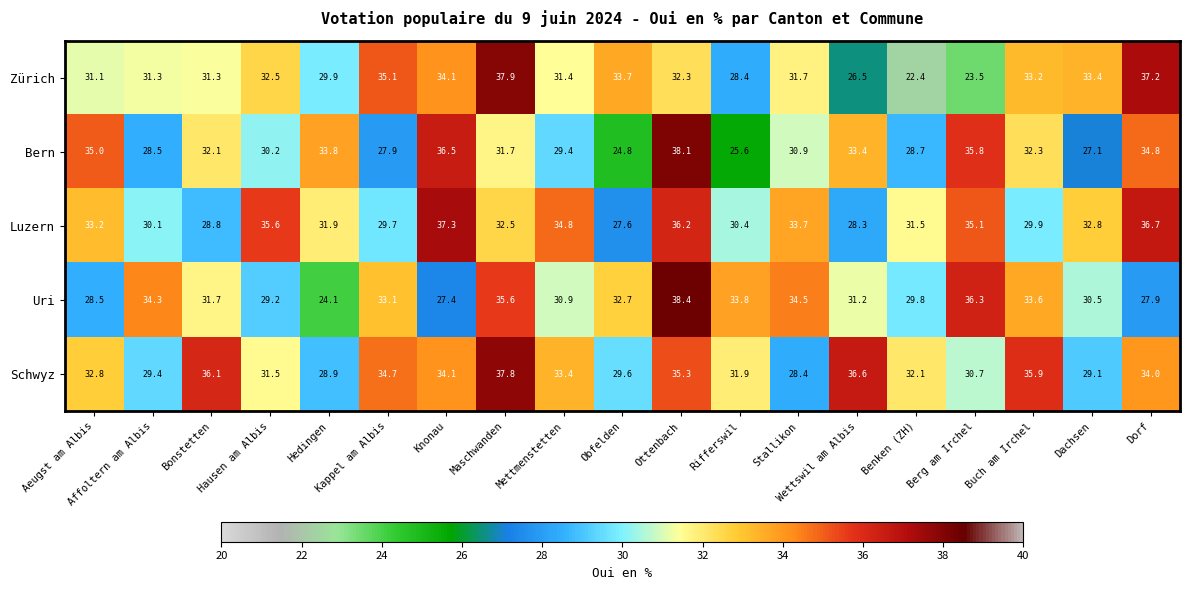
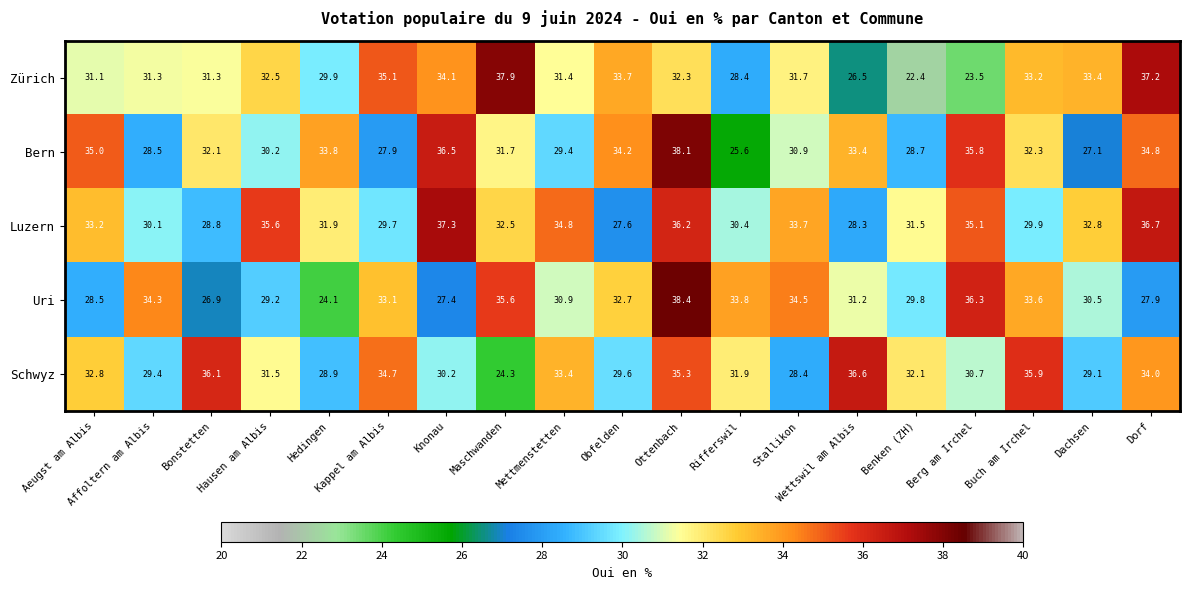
  {
    "Zürich": {
      "Aeugst am Albis": 31.1,
      "Affoltern am Albis": 31.3,
      "Bonstetten": 31.3,
      "Hausen am Albis": 32.5,
      "Hedingen": 29.9,
      "Kappel am Albis": 35.1,
      "Knonau": 34.1,
      "Maschwanden": 37.9,
      "Mettmenstetten": 31.4,
      "Obfelden": 33.7,
      "Ottenbach": 32.3,
      "Rifferswil": 28.4,
      "Stallikon": 31.7,
      "Wettswil am Albis": 26.5,
      "Benken (ZH)": 22.4,
      "Berg am Irchel": 23.5,
      "Buch am Irchel": 33.2,
      "Dachsen": 33.4,
      "Dorf": 37.2
    },
    "Bern": {
      "Aeugst am Albis": 35.0,
      "Affoltern am Albis": 28.5,
      "Bonstetten": 32.1,
      "Hausen am Albis": 30.2,
      "Hedingen": 33.8,
      "Kappel am Albis": 27.9,
      "Knonau": 36.5,
      "Maschwanden": 31.7,
      "Mettmenstetten": 29.4,
-     "Obfelden": 24.8,
+     "Obfelden": 34.2,
      "Ottenbach": 38.1,
      "Rifferswil": 25.6,
      "Stallikon": 30.9,
      "Wettswil am Albis": 33.4,
      "Benken (ZH)": 28.7,
      "Berg am Irchel": 35.8,
      "Buch am Irchel": 32.3,
      "Dachsen": 27.1,
      "Dorf": 34.8
    },
    "Luzern": {
      "Aeugst am Albis": 33.2,
      "Affoltern am Albis": 30.1,
      "Bonstetten": 28.8,
      "Hausen am Albis": 35.6,
      "Hedingen": 31.9,
      "Kappel am Albis": 29.7,
      "Knonau": 37.3,
      "Maschwanden": 32.5,
      "Mettmenstetten": 34.8,
      "Obfelden": 27.6,
      "Ottenbach": 36.2,
      "Rifferswil": 30.4,
      "Stallikon": 33.7,
      "Wettswil am Albis": 28.3,
      "Benken (ZH)": 31.5,
      "Berg am Irchel": 35.1,
      "Buch am Irchel": 29.9,
      "Dachsen": 32.8,
      "Dorf": 36.7
    },
    "Uri": {
      "Aeugst am Albis": 28.5,
      "Affoltern am Albis": 34.3,
-     "Bonstetten": 31.7,
+     "Bonstetten": 26.9,
      "Hausen am Albis": 29.2,
      "Hedingen": 24.1,
      "Kappel am Albis": 33.1,
      "Knonau": 27.4,
      "Maschwanden": 35.6,
      "Mettmenstetten": 30.9,
      "Obfelden": 32.7,
      "Ottenbach": 38.4,
      "Rifferswil": 33.8,
      "Stallikon": 34.5,
      "Wettswil am Albis": 31.2,
      "Benken (ZH)": 29.8,
      "Berg am Irchel": 36.3,
      "Buch am Irchel": 33.6,
      "Dachsen": 30.5,
      "Dorf": 27.9
    },
    "Schwyz": {
      "Aeugst am Albis": 32.8,
      "Affoltern am Albis": 29.4,
      "Bonstetten": 36.1,
      "Hausen am Albis": 31.5,
      "Hedingen": 28.9,
      "Kappel am Albis": 34.7,
-     "Knonau": 34.1,
-     "Maschwanden": 37.8,
+     "Knonau": 30.2,
+     "Maschwanden": 24.3,
      "Mettmenstetten": 33.4,
      "Obfelden": 29.6,
      "Ottenbach": 35.3,
      "Rifferswil": 31.9,
      "Stallikon": 28.4,
      "Wettswil am Albis": 36.6,
      "Benken (ZH)": 32.1,
      "Berg am Irchel": 30.7,
      "Buch am Irchel": 35.9,
      "Dachsen": 29.1,
      "Dorf": 34.0
    }
  }
